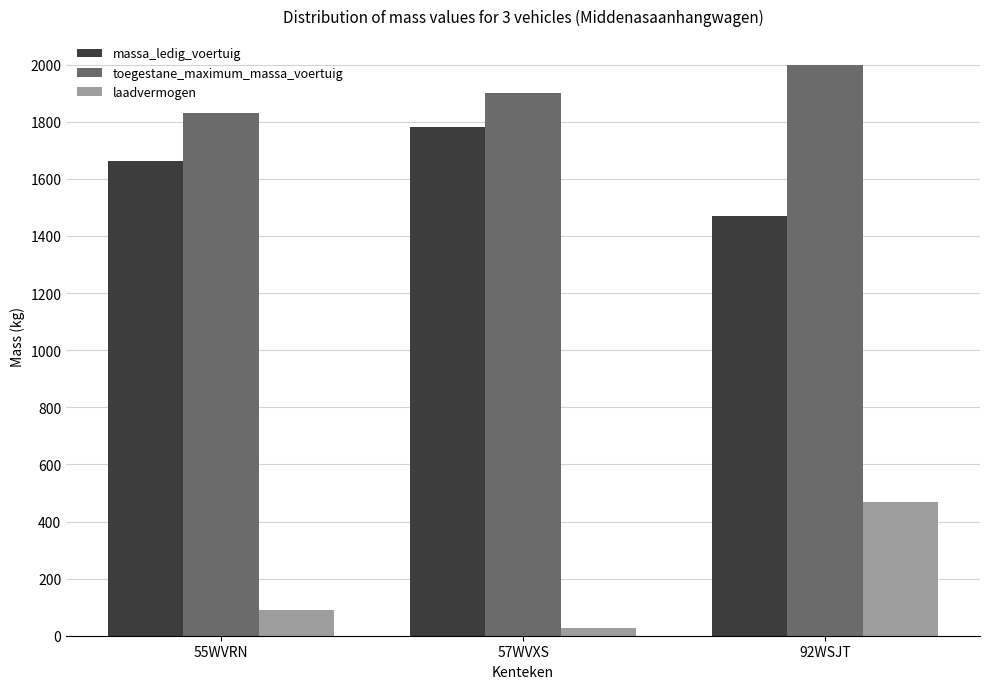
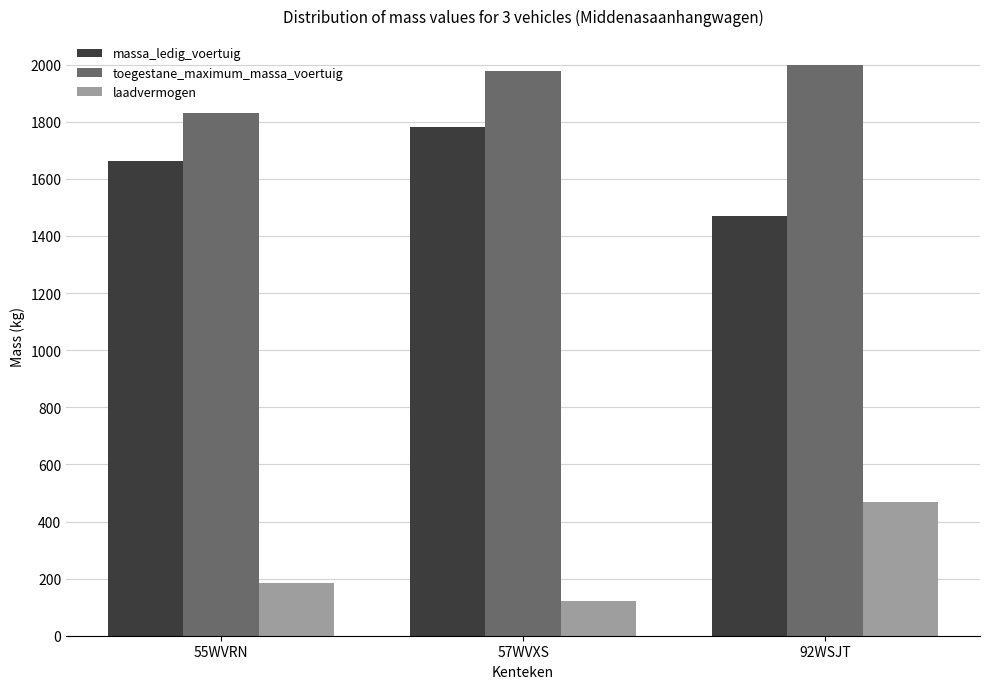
  {
    "massa_ledig_voertuig": {
      "55WVRN": 1660,
      "57WVXS": 1780,
      "92WSJT": 1470
    },
    "toegestane_maximum_massa_voertuig": {
      "55WVRN": 1830,
-     "57WVXS": 1900,
+     "57WVXS": 1980,
      "92WSJT": 2000
    },
    "laadvermogen": {
-     "55WVRN": 90,
-     "57WVXS": 30,
+     "55WVRN": 180,
+     "57WVXS": 120,
      "92WSJT": 470
    }
  }
